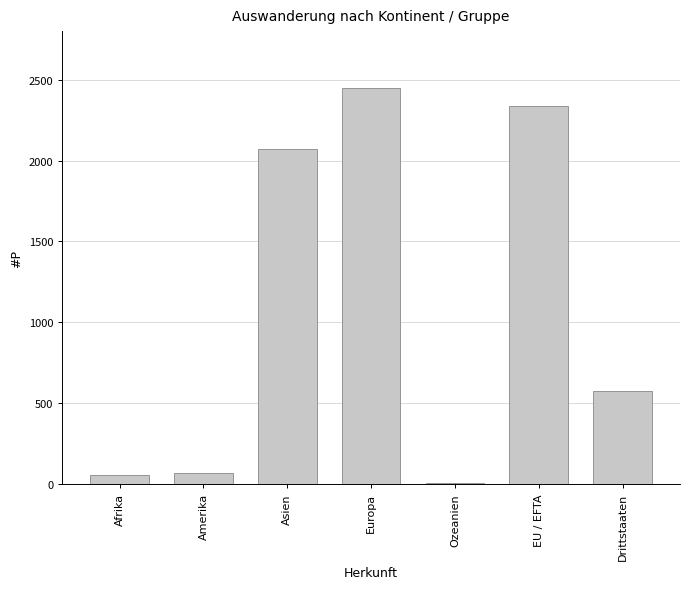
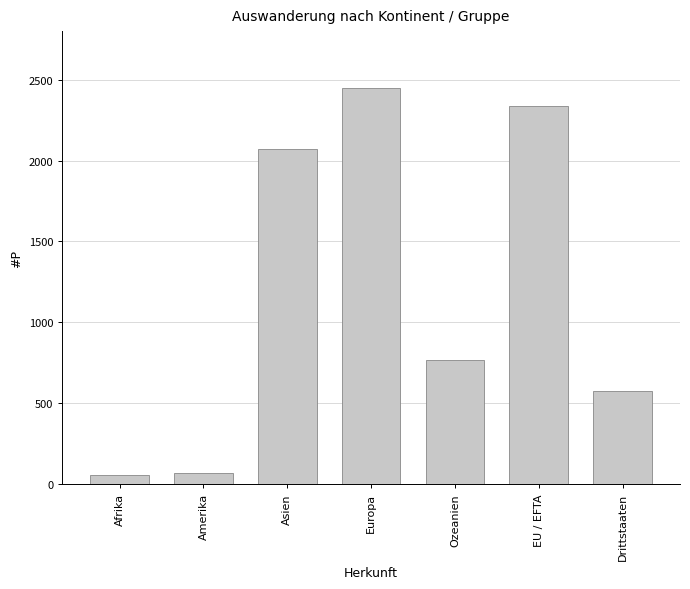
  {
    "Afrika": 60,
    "Amerika": 70,
    "Asien": 2070,
    "Europa": 2450,
-   "Ozeanien": 10,
+   "Ozeanien": 770,
    "EU / EFTA": 2340,
    "Drittstaaten": 570
  }
